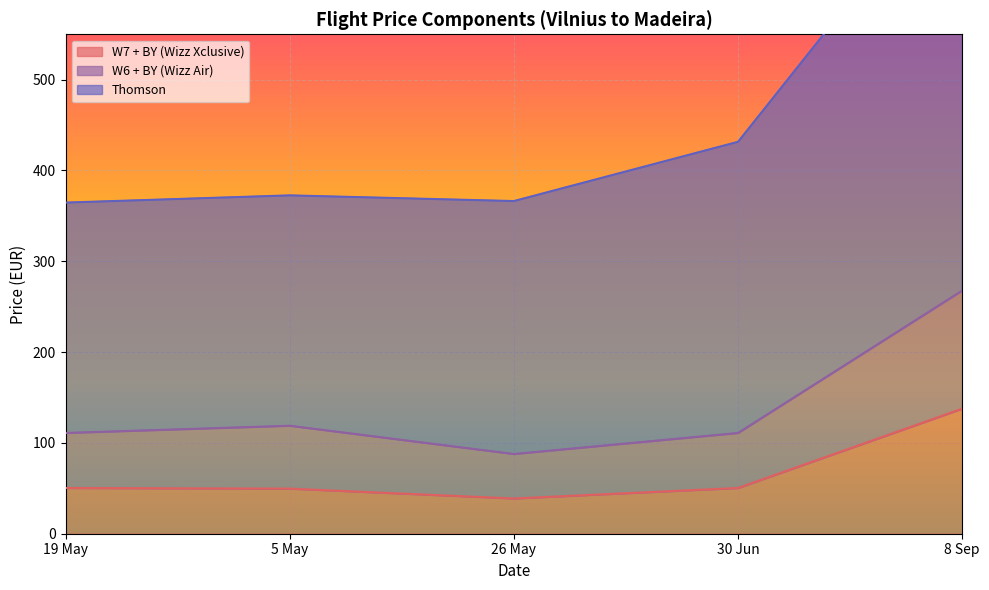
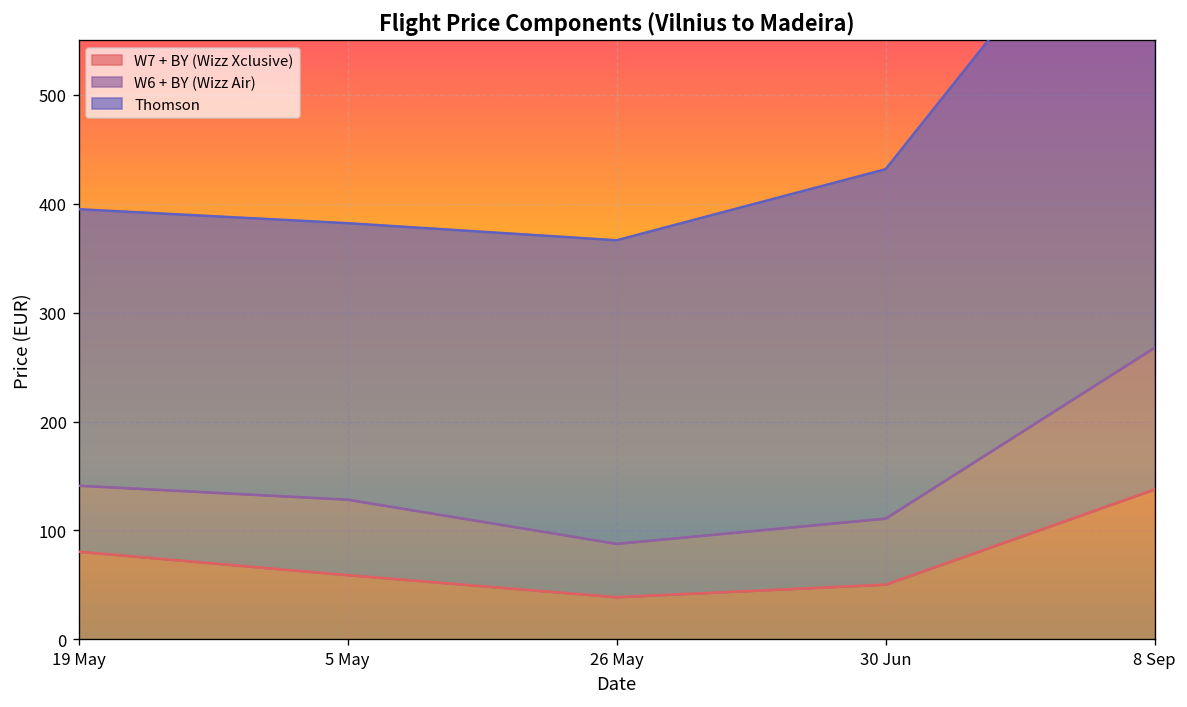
  {
    "W7 + BY (Wizz Xclusive)": {
-     "19 May": 50,
-     "5 May": 50,
+     "19 May": 80,
+     "5 May": 60,
      "26 May": 40,
      "30 Jun": 50,
      "8 Sep": 140
    }
  }
